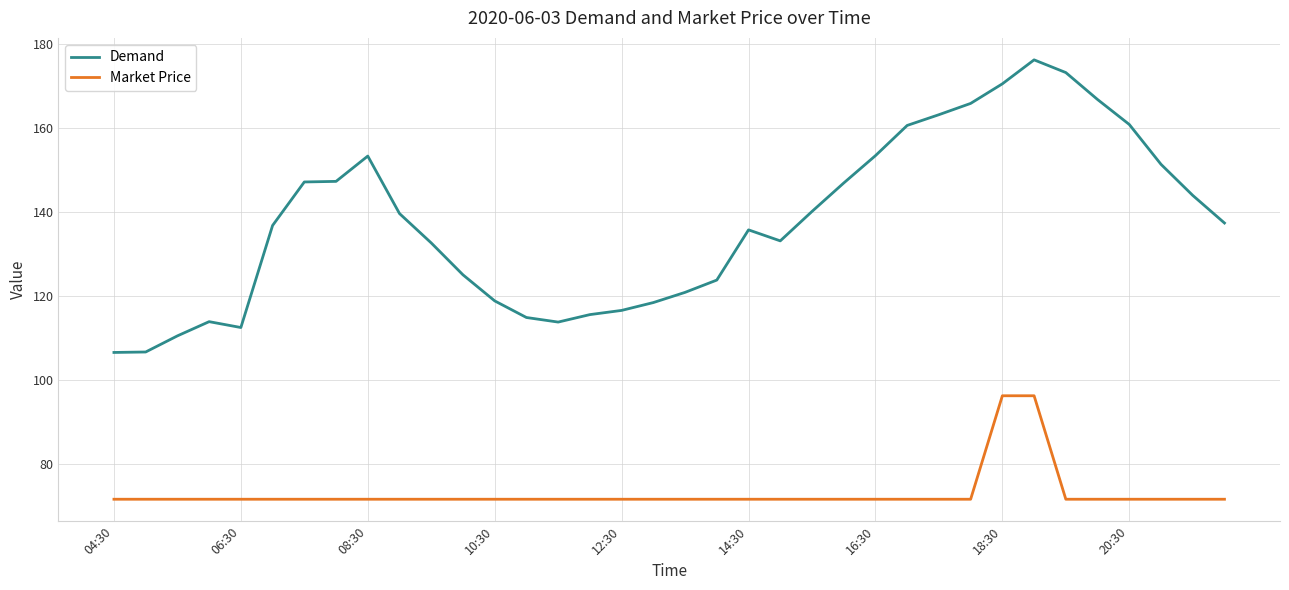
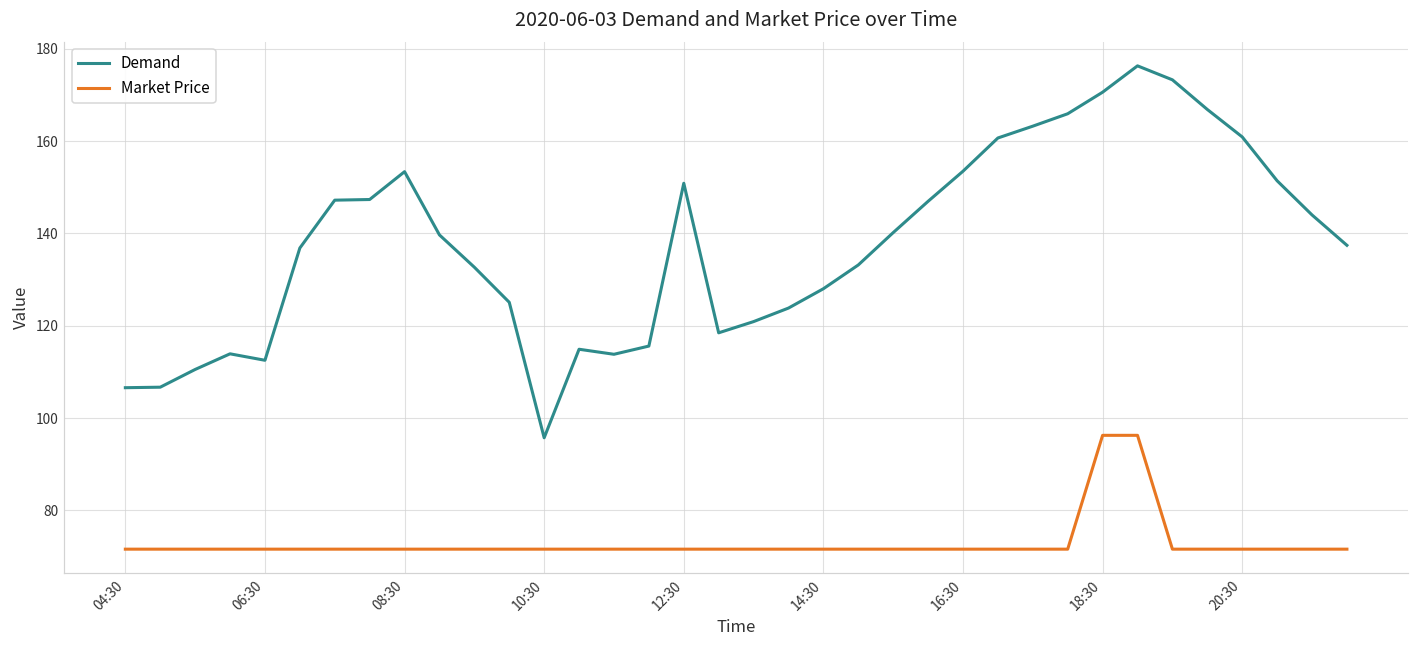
  {
    "Demand": {
      "04:30": 107,
      "06:30": 113,
      "08:30": 153,
-     "10:30": 119,
-     "12:30": 117,
-     "14:30": 136,
+     "10:30": 96,
+     "12:30": 151,
+     "14:30": 128,
      "16:30": 153,
      "18:30": 171,
      "20:30": 161
    },
    "Market Price": {
      "04:30": 72,
      "06:30": 72,
      "08:30": 72,
      "10:30": 72,
      "12:30": 72,
      "14:30": 72,
      "16:30": 72,
      "18:30": 96,
      "20:30": 72
    }
  }
